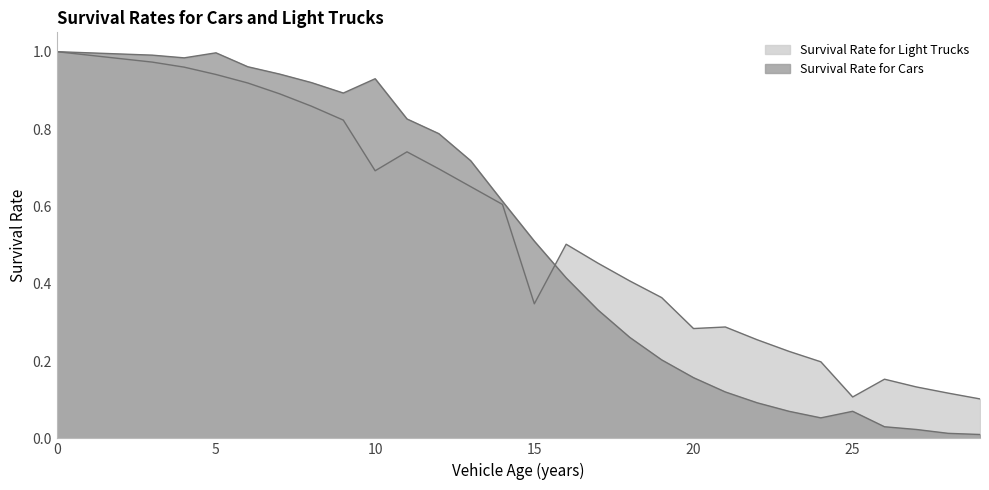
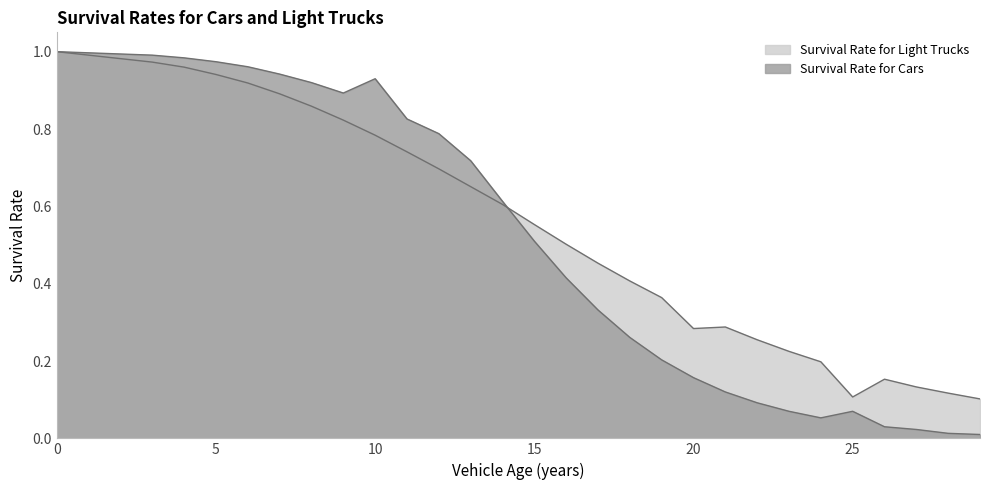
  {
    "Survival Rate for Light Trucks": {
      "5": 0.94,
-     "10": 0.69,
-     "15": 0.35,
+     "10": 0.78,
+     "15": 0.55,
      "20": 0.28,
      "25": 0.11
    },
    "Survival Rate for Cars": {
-     "5": 1.00,
+     "5": 0.97,
      "10": 0.93,
      "15": 0.51,
      "20": 0.16,
      "25": 0.07
    }
  }
